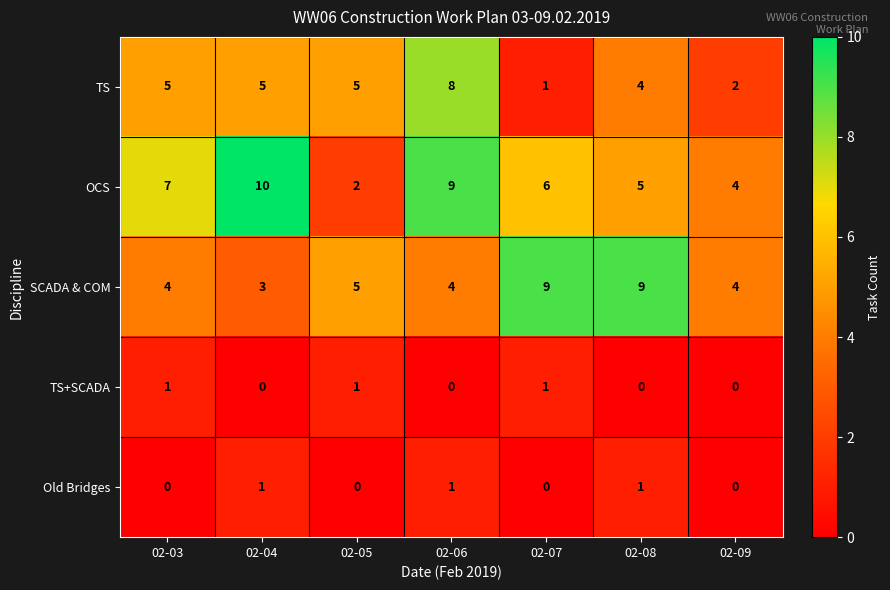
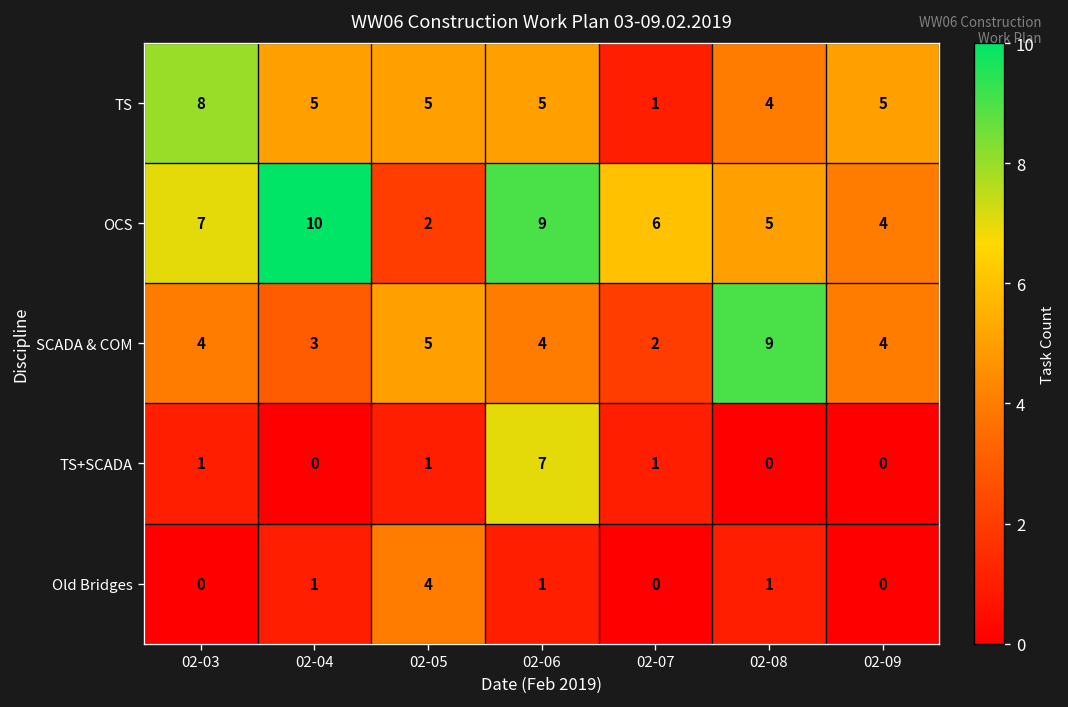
  {
    "TS": {
-     "02-03": 5,
+     "02-03": 8,
      "02-04": 5,
      "02-05": 5,
-     "02-06": 8,
+     "02-06": 5,
      "02-07": 1,
      "02-08": 4,
-     "02-09": 2
+     "02-09": 5
    },
    "OCS": {
      "02-03": 7,
      "02-04": 10,
      "02-05": 2,
      "02-06": 9,
      "02-07": 6,
      "02-08": 5,
      "02-09": 4
    },
    "SCADA & COM": {
      "02-03": 4,
      "02-04": 3,
      "02-05": 5,
      "02-06": 4,
-     "02-07": 9,
+     "02-07": 2,
      "02-08": 9,
      "02-09": 4
    },
    "TS+SCADA": {
      "02-03": 1,
      "02-04": 0,
      "02-05": 1,
-     "02-06": 0,
+     "02-06": 7,
      "02-07": 1,
      "02-08": 0,
      "02-09": 0
    },
    "Old Bridges": {
      "02-03": 0,
      "02-04": 1,
-     "02-05": 0,
+     "02-05": 4,
      "02-06": 1,
      "02-07": 0,
      "02-08": 1,
      "02-09": 0
    }
  }
